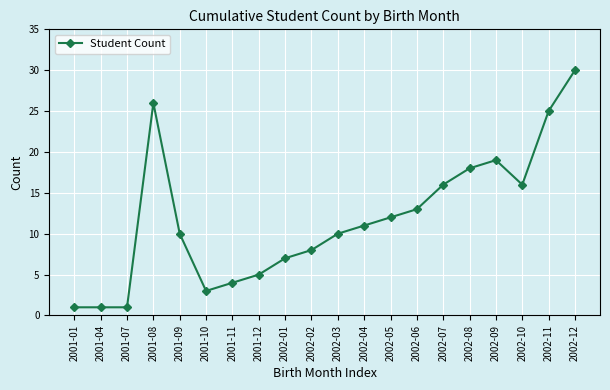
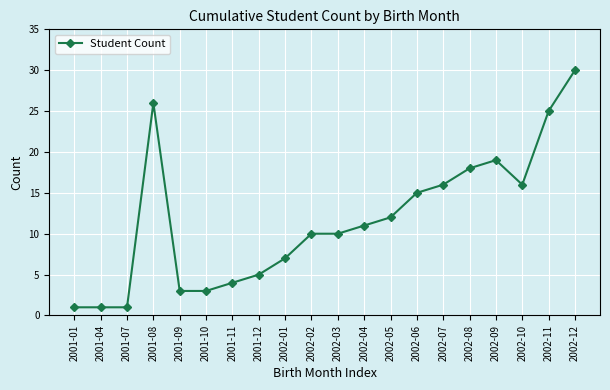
  {
    "2001-01": 1,
    "2001-04": 1,
    "2001-07": 1,
    "2001-08": 26,
-   "2001-09": 10,
+   "2001-09": 3,
    "2001-10": 3,
    "2001-11": 4,
    "2001-12": 5,
    "2002-01": 7,
-   "2002-02": 8,
+   "2002-02": 10,
    "2002-03": 10,
    "2002-04": 11,
    "2002-05": 12,
-   "2002-06": 13,
+   "2002-06": 15,
    "2002-07": 16,
    "2002-08": 18,
    "2002-09": 19,
    "2002-10": 16,
    "2002-11": 25,
    "2002-12": 30
  }
